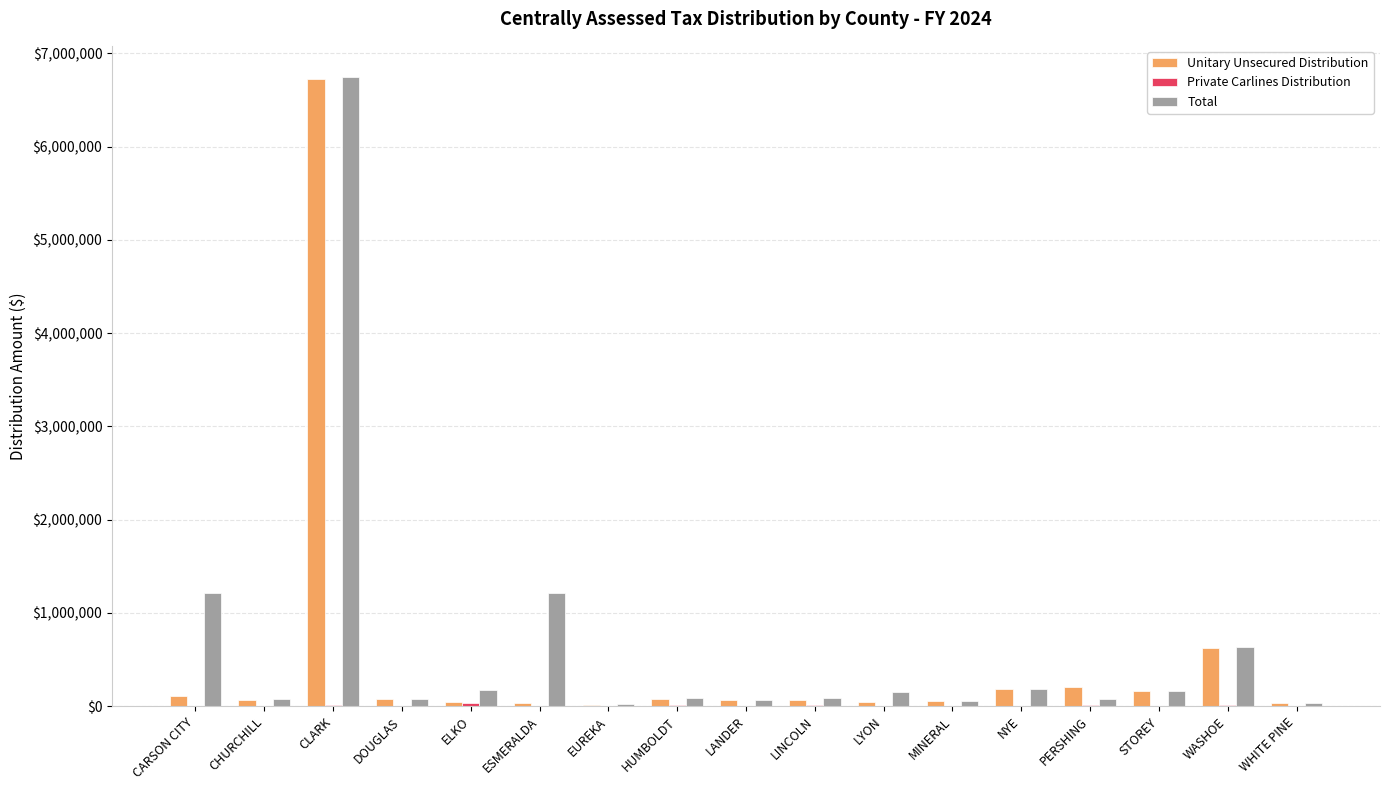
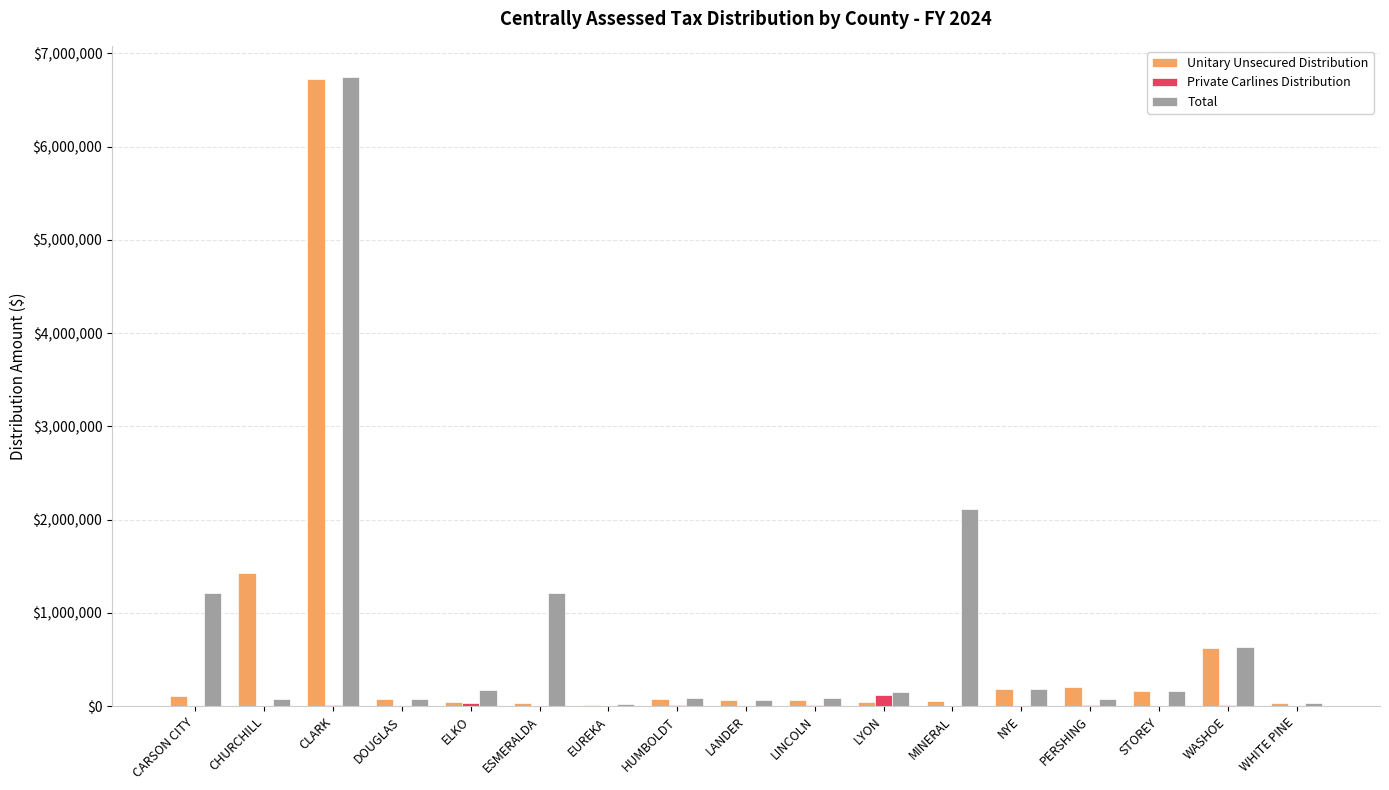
  {
    "Unitary Unsecured Distribution": {
      "CARSON CITY": "$100,000",
-     "CHURCHILL": "$100,000",
+     "CHURCHILL": "$1,400,000",
      "CLARK": "$6,700,000",
      "DOUGLAS": "$100,000",
      "ELKO": "$0",
      "ESMERALDA": "$0",
      "HUMBOLDT": "$100,000",
      "LANDER": "$100,000",
      "LINCOLN": "$100,000",
      "LYON": "$0",
      "MINERAL": "$100,000",
      "NYE": "$200,000",
      "PERSHING": "$200,000",
      "STOREY": "$200,000",
      "WASHOE": "$600,000",
      "WHITE PINE": "$0"
    },
    "Private Carlines Distribution": {
      "CARSON CITY": "$0",
      "DOUGLAS": "$0",
      "ELKO": "$0",
      "ESMERALDA": "$0",
-     "LYON": "$0",
+     "LYON": "$100,000",
      "MINERAL": "$0",
      "NYE": "$0",
      "WHITE PINE": "$0"
    },
    "Total": {
      "CARSON CITY": "$1,200,000",
      "CHURCHILL": "$100,000",
      "CLARK": "$6,700,000",
      "DOUGLAS": "$100,000",
      "ELKO": "$200,000",
      "ESMERALDA": "$1,200,000",
      "HUMBOLDT": "$100,000",
      "LANDER": "$100,000",
      "LINCOLN": "$100,000",
      "LYON": "$200,000",
-     "MINERAL": "$100,000",
+     "MINERAL": "$2,100,000",
      "NYE": "$200,000",
      "PERSHING": "$100,000",
      "STOREY": "$200,000",
      "WASHOE": "$600,000",
      "WHITE PINE": "$0"
    }
  }
